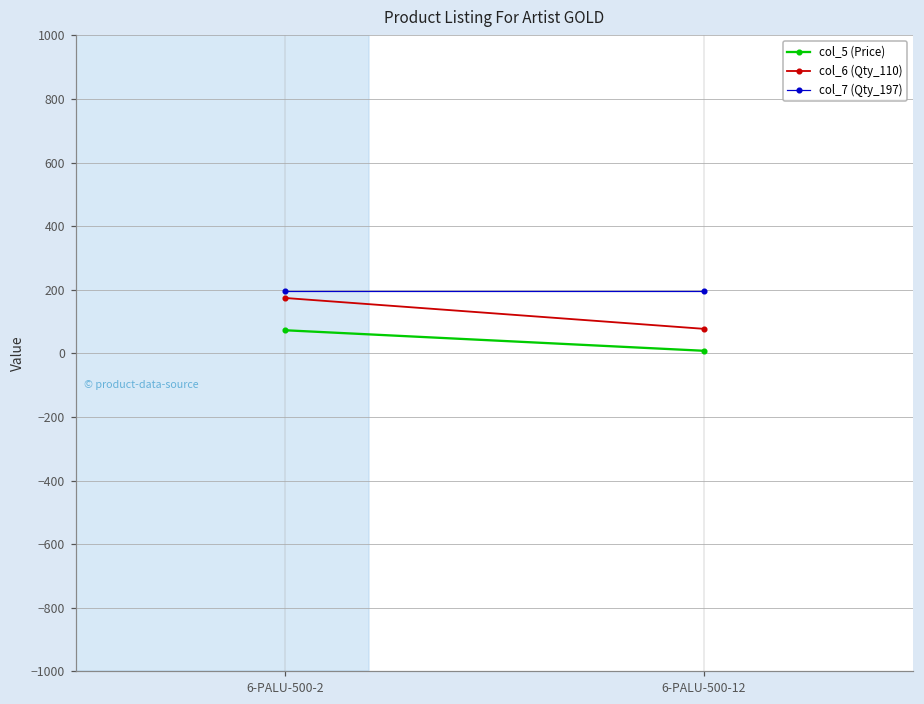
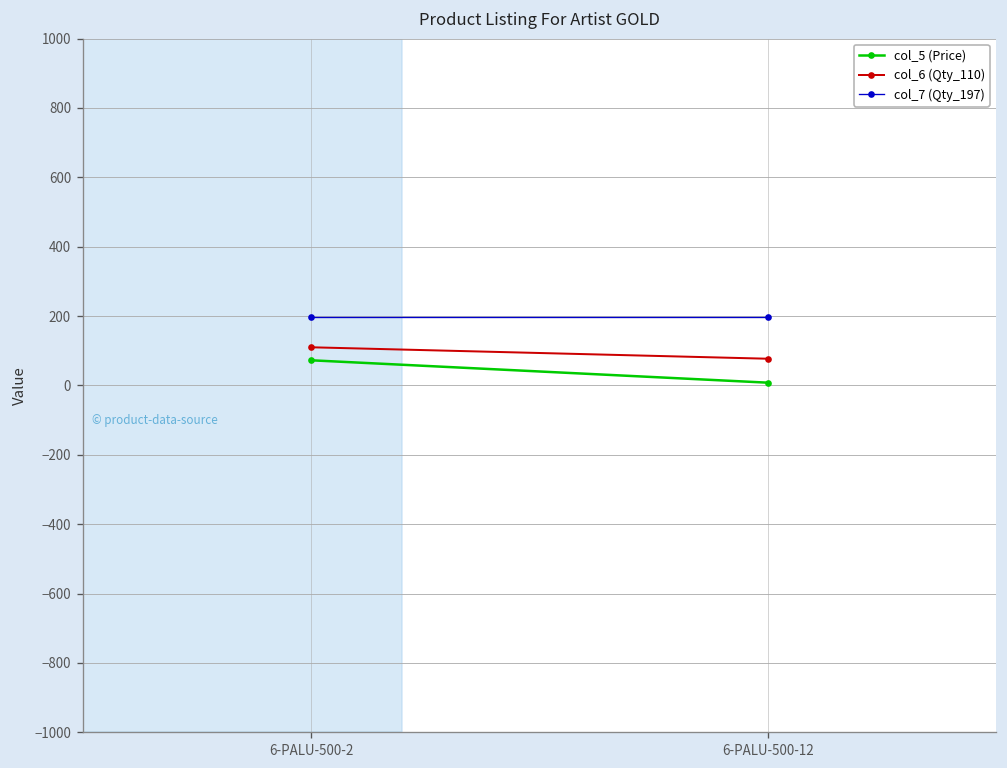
  {
    "col_5 (Price)": {
      "6-PALU-500-2": 70,
      "6-PALU-500-12": 10
    },
    "col_6 (Qty_110)": {
-     "6-PALU-500-2": 170,
+     "6-PALU-500-2": 110,
      "6-PALU-500-12": 80
    },
    "col_7 (Qty_197)": {
      "6-PALU-500-2": 200,
      "6-PALU-500-12": 200
    }
  }
